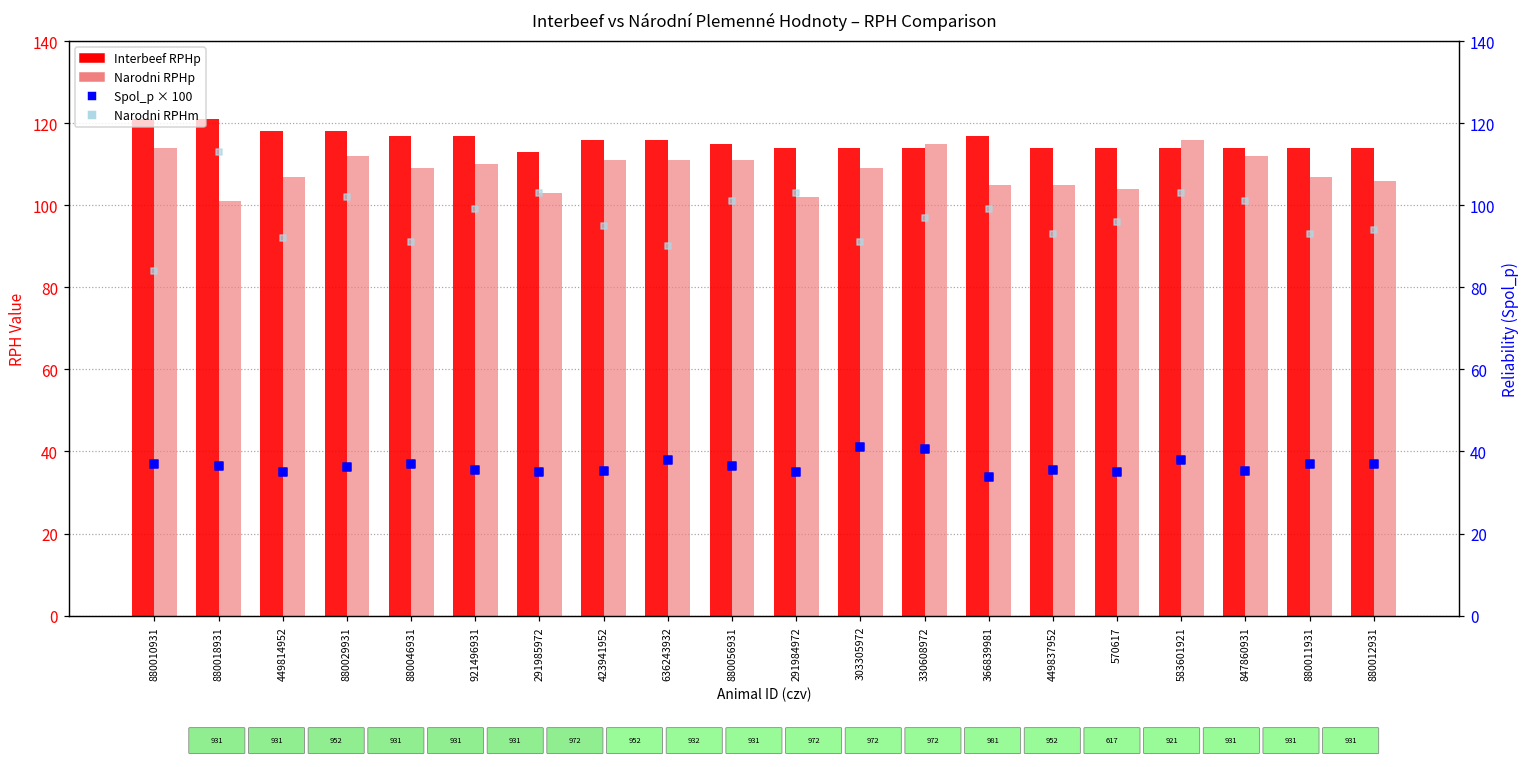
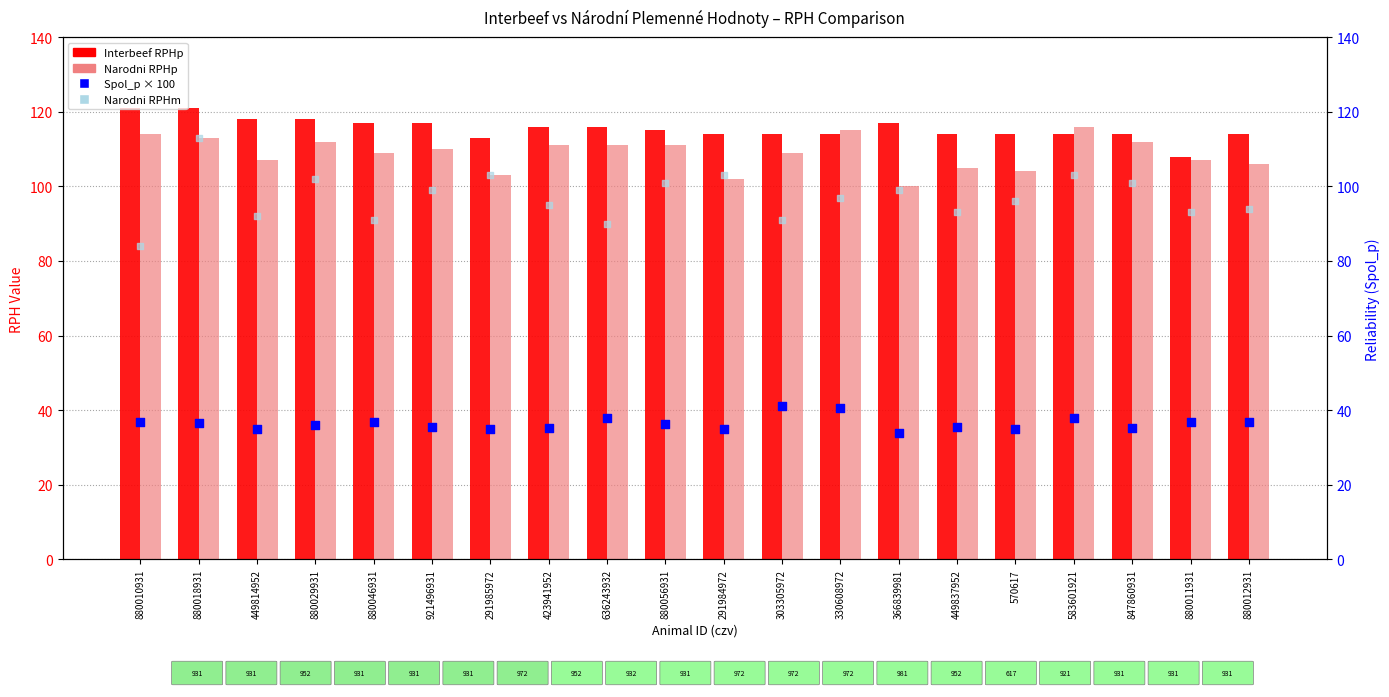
  {
    "Interbeef RPHp": {
      "880018931": 121,
      "449814952": 118,
      "880029931": 118,
      "880046931": 117,
      "921496931": 117,
      "291985972": 113,
      "423941952": 116,
      "636243932": 116,
      "880056931": 115,
      "291984972": 114,
      "303305972": 114,
      "330608972": 114,
      "366839981": 117,
      "449837952": 114,
      "570617": 114,
      "583601921": 114,
      "847860931": 114,
-     "880011931": 114,
+     "880011931": 108,
      "880012931": 114
    },
    "Narodni RPHp": {
      "880010931": 114,
-     "880018931": 101,
+     "880018931": 113,
      "449814952": 107,
      "880029931": 112,
      "880046931": 109,
      "921496931": 110,
      "291985972": 103,
      "423941952": 111,
      "636243932": 111,
      "880056931": 111,
      "291984972": 102,
      "303305972": 109,
      "330608972": 115,
-     "366839981": 105,
+     "366839981": 100,
      "449837952": 105,
      "570617": 104,
      "583601921": 116,
      "847860931": 112,
      "880011931": 107,
      "880012931": 106
    }
  }
